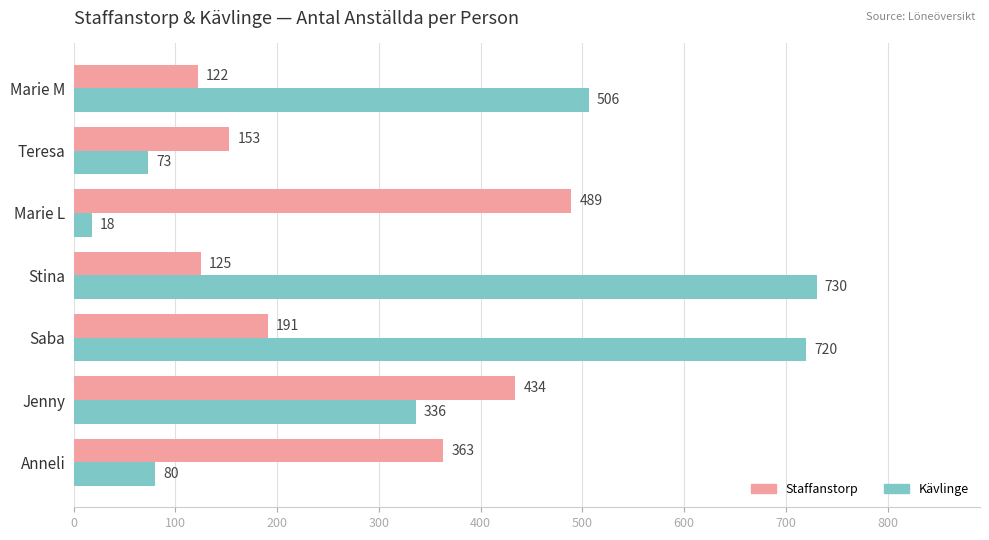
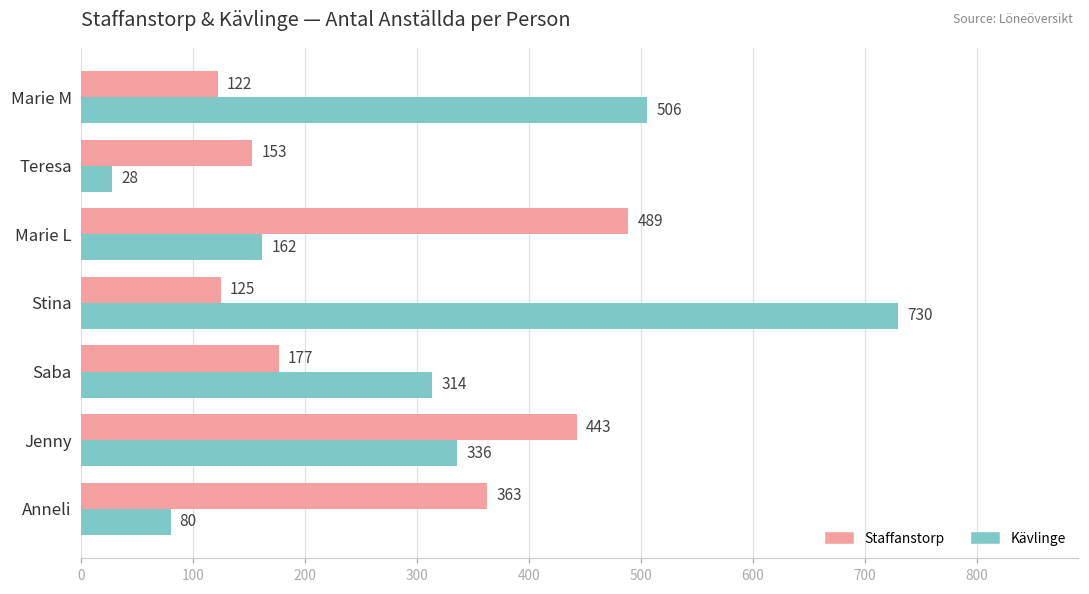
  {
    "Staffanstorp": {
      "Marie M": 122,
      "Teresa": 153,
      "Marie L": 489,
      "Stina": 125,
-     "Saba": 191,
-     "Jenny": 434,
+     "Saba": 177,
+     "Jenny": 443,
      "Anneli": 363
    },
    "Kävlinge": {
      "Marie M": 506,
-     "Teresa": 73,
-     "Marie L": 18,
+     "Teresa": 28,
+     "Marie L": 162,
      "Stina": 730,
-     "Saba": 720,
+     "Saba": 314,
      "Jenny": 336,
      "Anneli": 80
    }
  }
